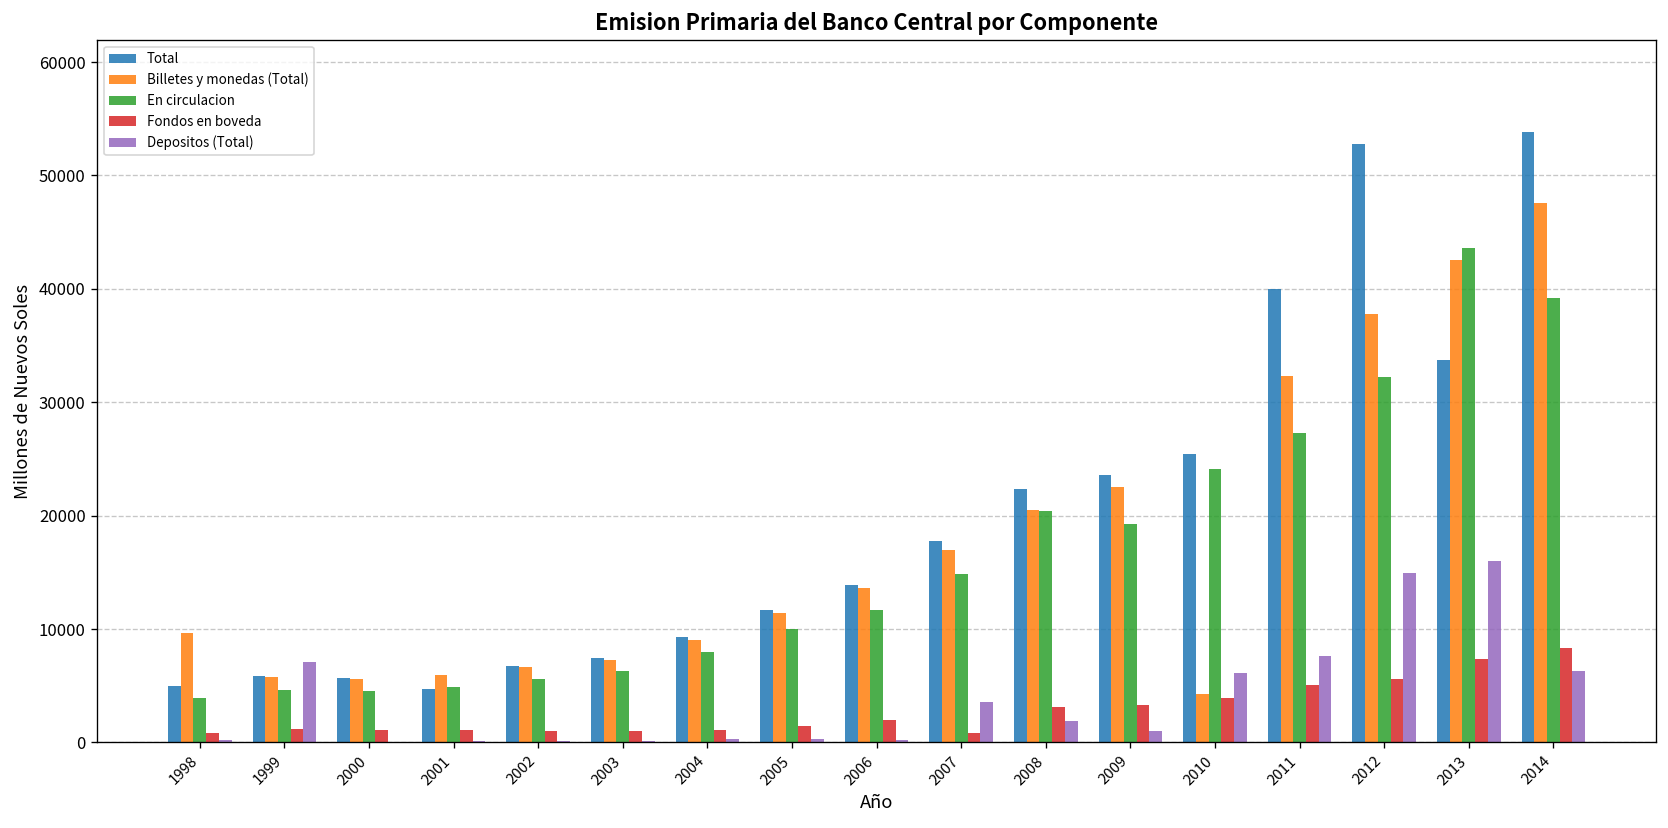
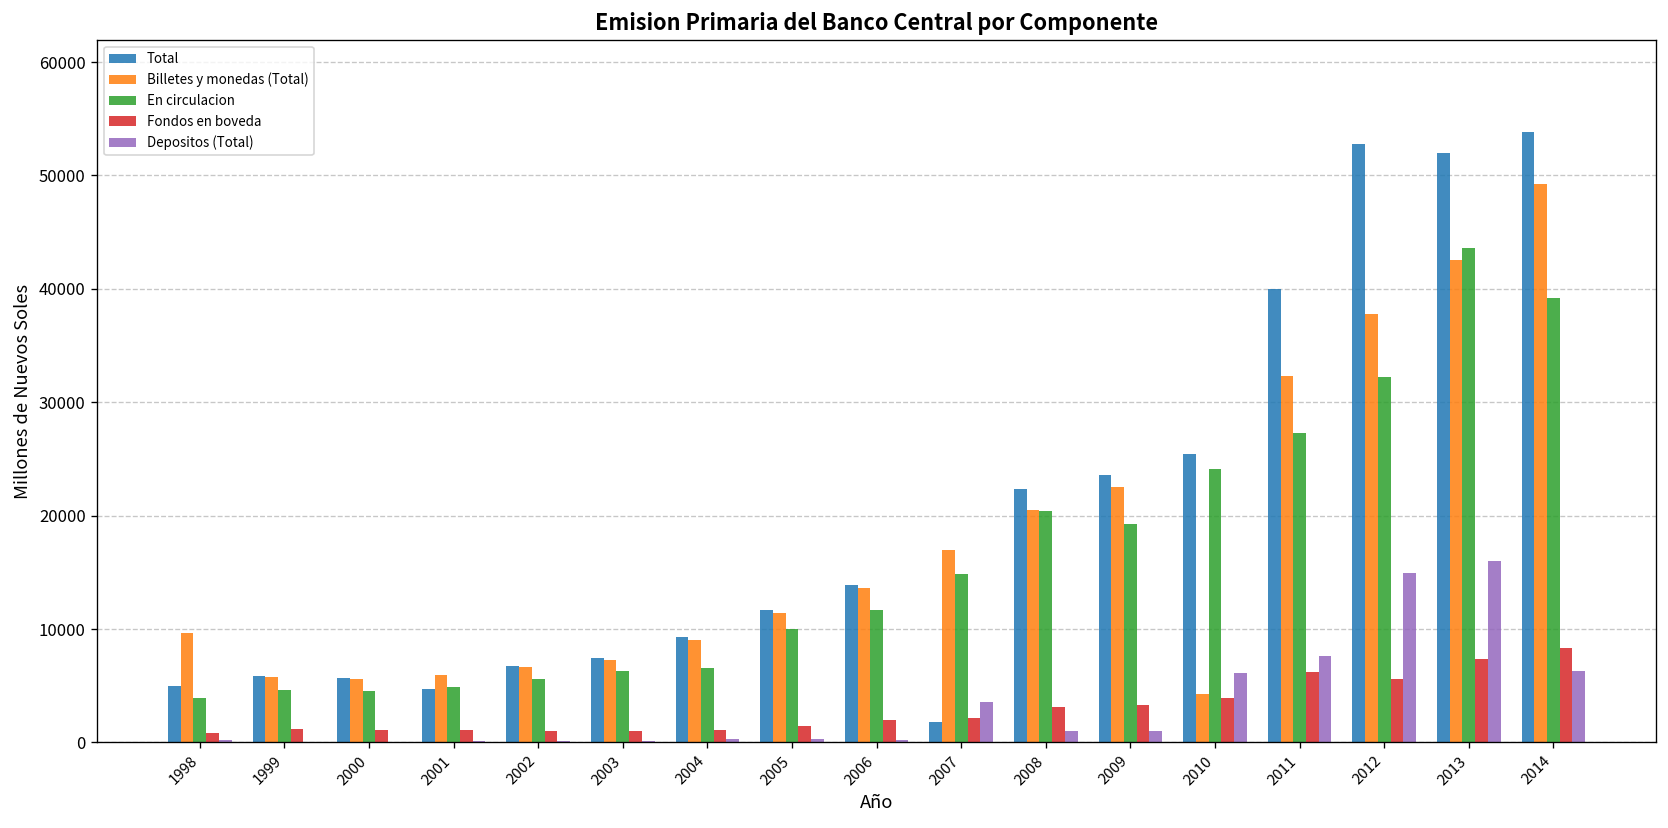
  {
    "Total": {
      "1998": 5000,
      "1999": 6000,
      "2000": 6000,
      "2001": 5000,
      "2002": 7000,
      "2003": 7000,
      "2004": 9000,
      "2005": 12000,
      "2006": 14000,
-     "2007": 18000,
+     "2007": 2000,
      "2008": 22000,
      "2009": 24000,
      "2010": 25000,
      "2011": 40000,
      "2012": 53000,
-     "2013": 34000,
+     "2013": 52000,
      "2014": 54000
    },
    "Billetes y monedas (Total)": {
      "1998": 10000,
      "1999": 6000,
      "2000": 6000,
      "2001": 6000,
      "2002": 7000,
      "2003": 7000,
      "2004": 9000,
      "2005": 11000,
      "2006": 14000,
      "2007": 17000,
      "2008": 20000,
      "2009": 23000,
      "2010": 4000,
      "2011": 32000,
      "2012": 38000,
      "2013": 43000,
-     "2014": 48000
+     "2014": 49000
    },
    "En circulacion": {
      "1998": 4000,
      "1999": 5000,
      "2000": 5000,
      "2001": 5000,
      "2002": 6000,
      "2003": 6000,
-     "2004": 8000,
+     "2004": 7000,
      "2005": 10000,
      "2006": 12000,
      "2007": 15000,
      "2008": 20000,
      "2009": 19000,
      "2010": 24000,
      "2011": 27000,
      "2012": 32000,
      "2013": 44000,
      "2014": 39000
    },
    "Fondos en boveda": {
      "1998": 1000,
      "1999": 1000,
      "2000": 1000,
      "2001": 1000,
      "2002": 1000,
      "2003": 1000,
      "2004": 1000,
      "2005": 1000,
      "2006": 2000,
-     "2007": 1000,
+     "2007": 2000,
      "2008": 3000,
      "2009": 3000,
      "2010": 4000,
-     "2011": 5000,
+     "2011": 6000,
      "2012": 6000,
      "2013": 7000,
      "2014": 8000
    },
    "Depositos (Total)": {
-     "1999": 7000,
+     "1999": 0,
      "2004": 0,
      "2005": 0,
      "2007": 4000,
-     "2008": 2000,
+     "2008": 1000,
      "2009": 1000,
      "2010": 6000,
      "2011": 8000,
      "2012": 15000,
      "2013": 16000,
      "2014": 6000
    }
  }
